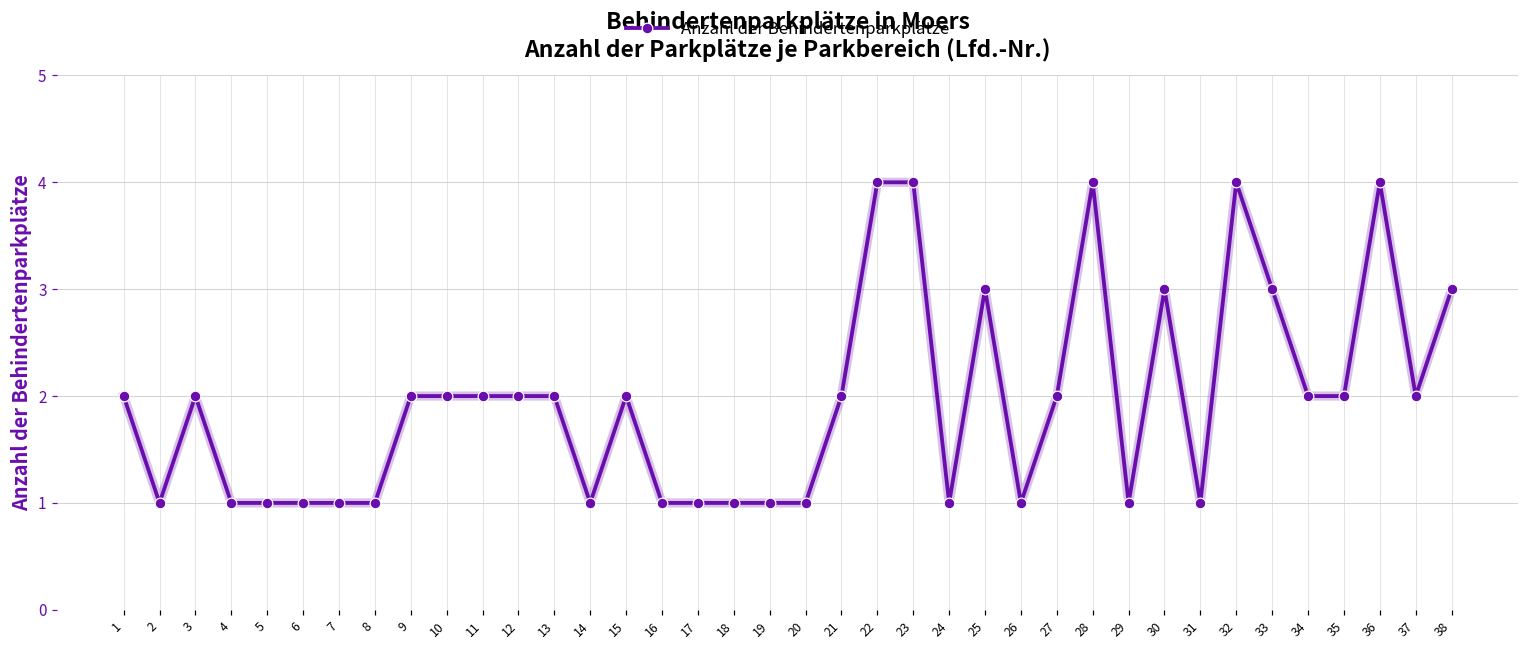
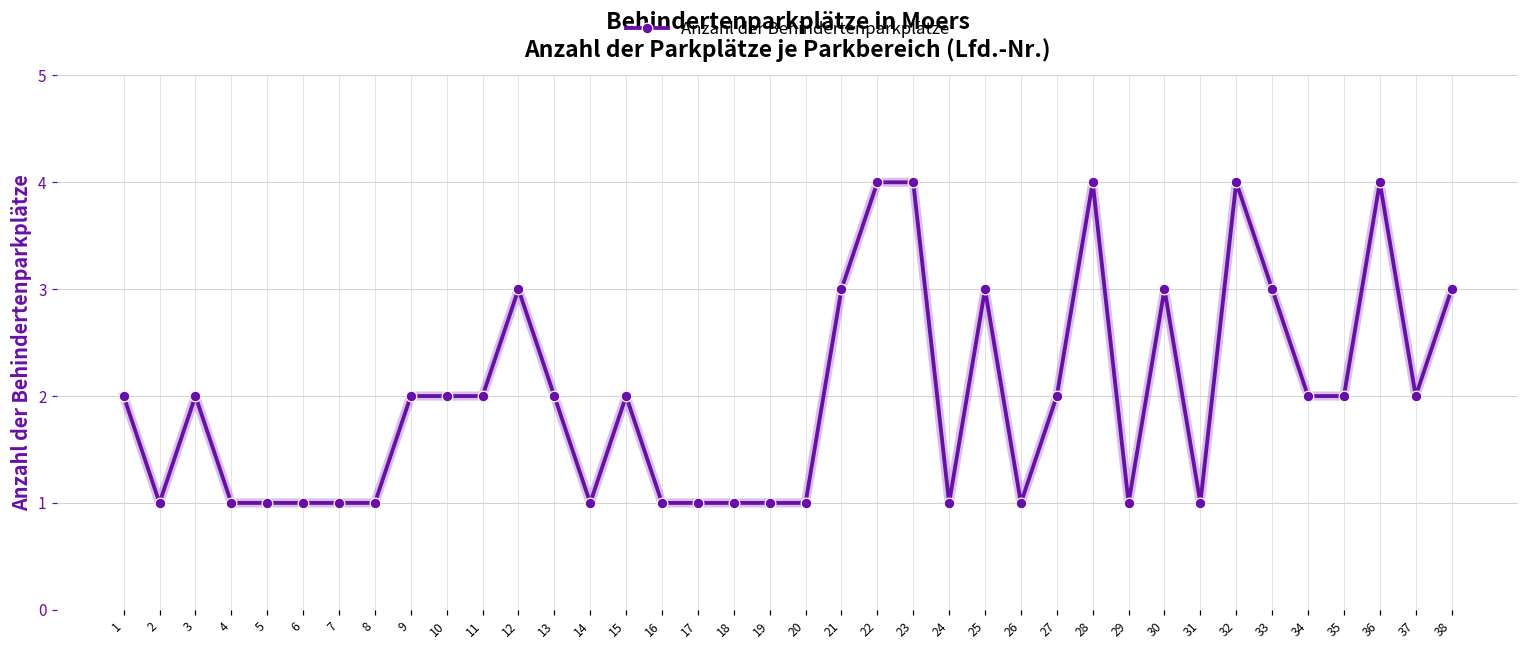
  {
    "1": 2,
    "2": 1,
    "3": 2,
    "4": 1,
    "5": 1,
    "6": 1,
    "7": 1,
    "8": 1,
    "9": 2,
    "10": 2,
    "11": 2,
-   "12": 2,
+   "12": 3,
    "13": 2,
    "14": 1,
    "15": 2,
    "16": 1,
    "17": 1,
    "18": 1,
    "19": 1,
    "20": 1,
-   "21": 2,
+   "21": 3,
    "22": 4,
    "23": 4,
    "24": 1,
    "25": 3,
    "26": 1,
    "27": 2,
    "28": 4,
    "29": 1,
    "30": 3,
    "31": 1,
    "32": 4,
    "33": 3,
    "34": 2,
    "35": 2,
    "36": 4,
    "37": 2,
    "38": 3
  }
